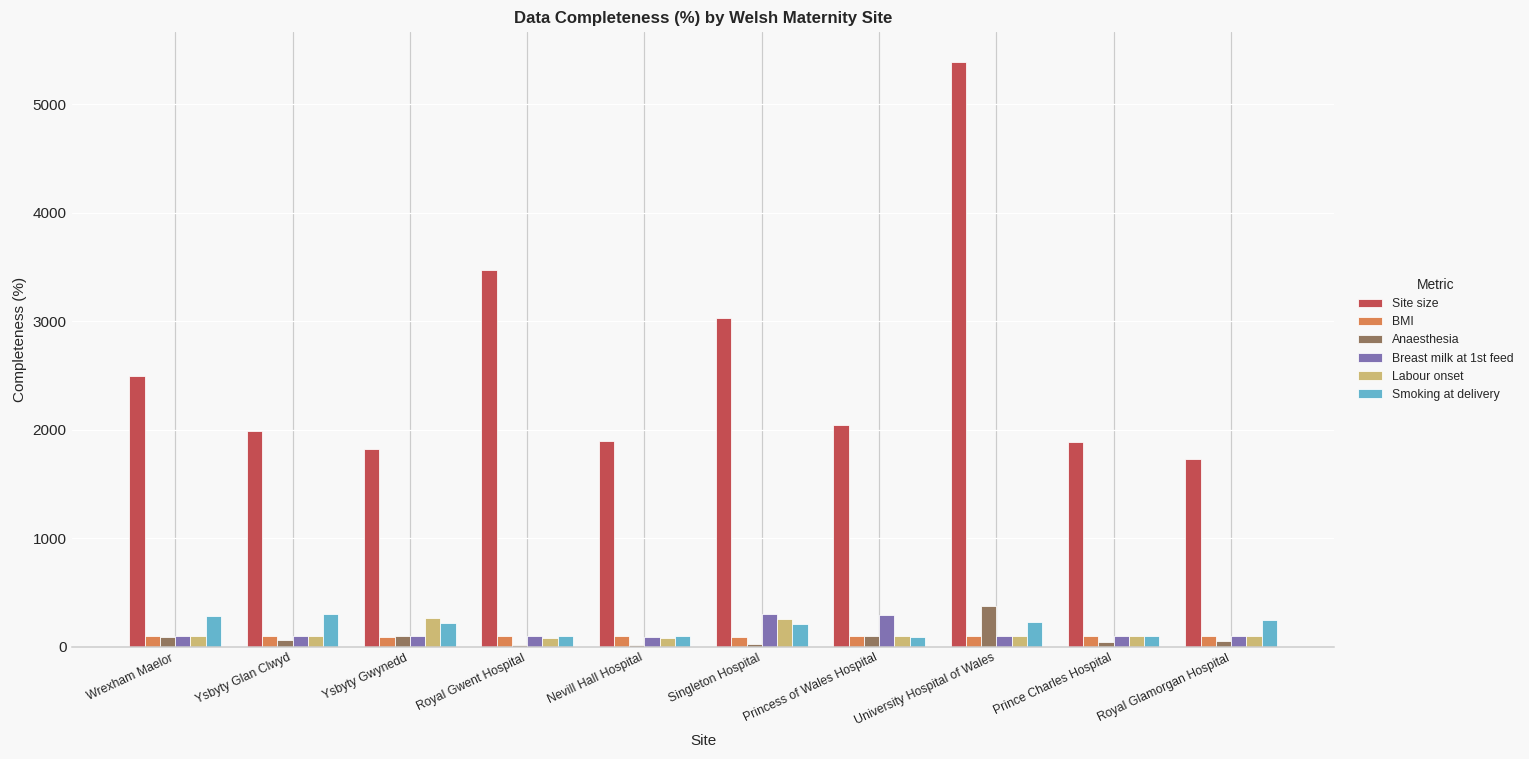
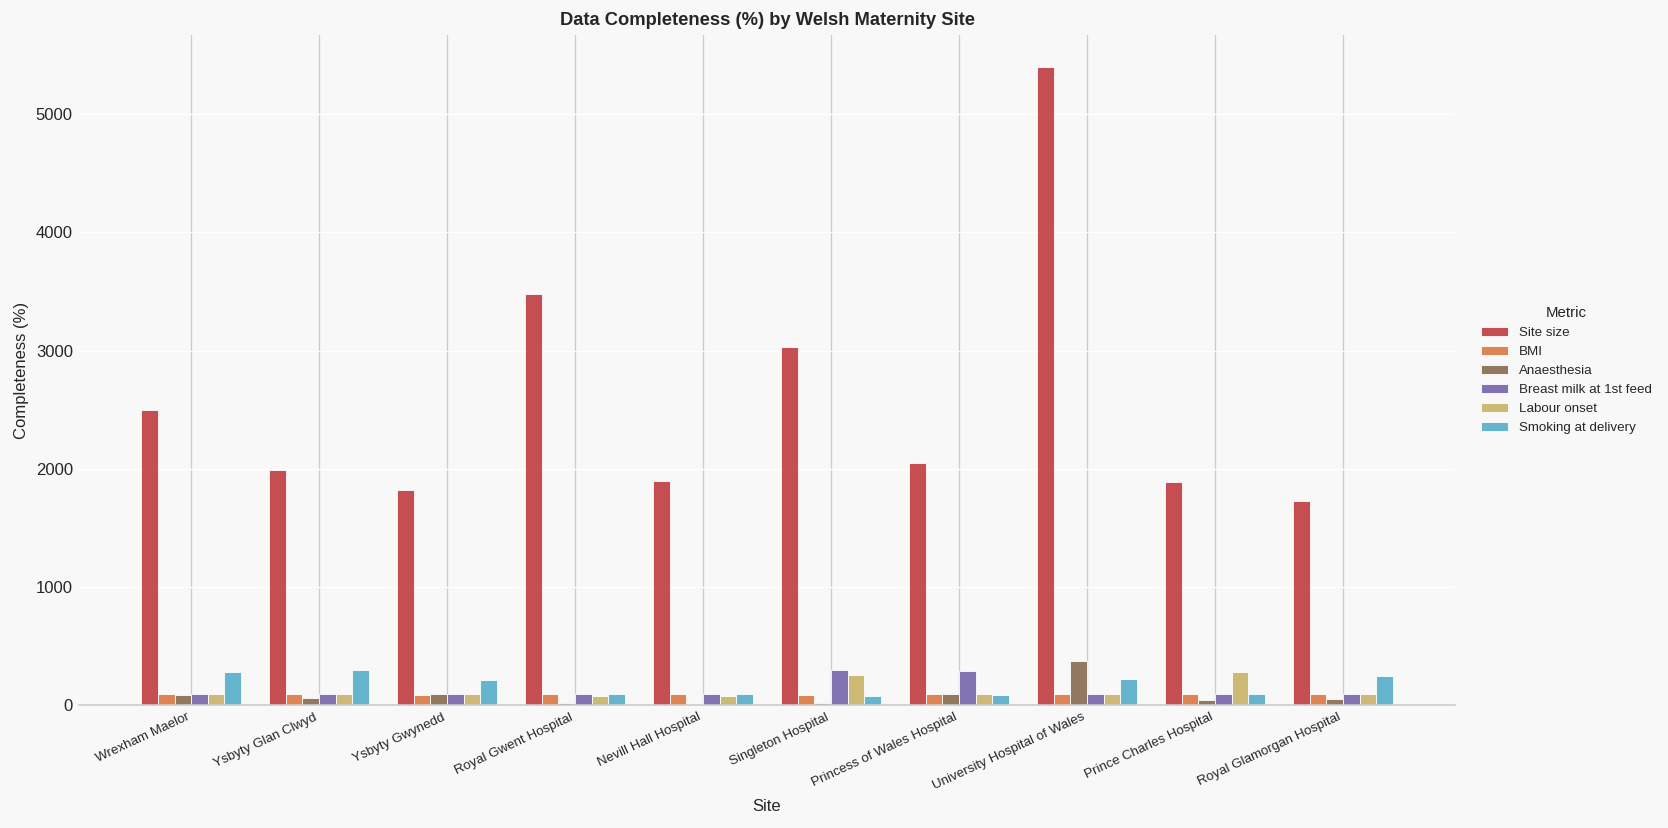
  {
    "Anaesthesia": {
      "Wrexham Maelor": 100,
      "Ysbyty Glan Clwyd": 100,
      "Ysbyty Gwynedd": 100,
      "Princess of Wales Hospital": 100,
      "University Hospital of Wales": 400,
      "Prince Charles Hospital": 0,
      "Royal Glamorgan Hospital": 100
    },
    "Breast milk at 1st feed": {
      "Wrexham Maelor": 100,
      "Ysbyty Glan Clwyd": 100,
      "Ysbyty Gwynedd": 100,
      "Royal Gwent Hospital": 100,
      "Nevill Hall Hospital": 100,
      "Singleton Hospital": 300,
      "Princess of Wales Hospital": 300,
      "University Hospital of Wales": 100,
      "Prince Charles Hospital": 100,
      "Royal Glamorgan Hospital": 100
    },
    "Labour onset": {
      "Wrexham Maelor": 100,
      "Ysbyty Glan Clwyd": 100,
-     "Ysbyty Gwynedd": 300,
+     "Ysbyty Gwynedd": 100,
      "Royal Gwent Hospital": 100,
      "Nevill Hall Hospital": 100,
      "Singleton Hospital": 300,
      "Princess of Wales Hospital": 100,
      "University Hospital of Wales": 100,
-     "Prince Charles Hospital": 100,
+     "Prince Charles Hospital": 300,
      "Royal Glamorgan Hospital": 100
    },
    "Smoking at delivery": {
      "Wrexham Maelor": 300,
      "Ysbyty Glan Clwyd": 300,
      "Ysbyty Gwynedd": 200,
      "Royal Gwent Hospital": 100,
      "Nevill Hall Hospital": 100,
-     "Singleton Hospital": 200,
+     "Singleton Hospital": 100,
      "Princess of Wales Hospital": 100,
      "University Hospital of Wales": 200,
      "Prince Charles Hospital": 100,
      "Royal Glamorgan Hospital": 200
    }
  }
